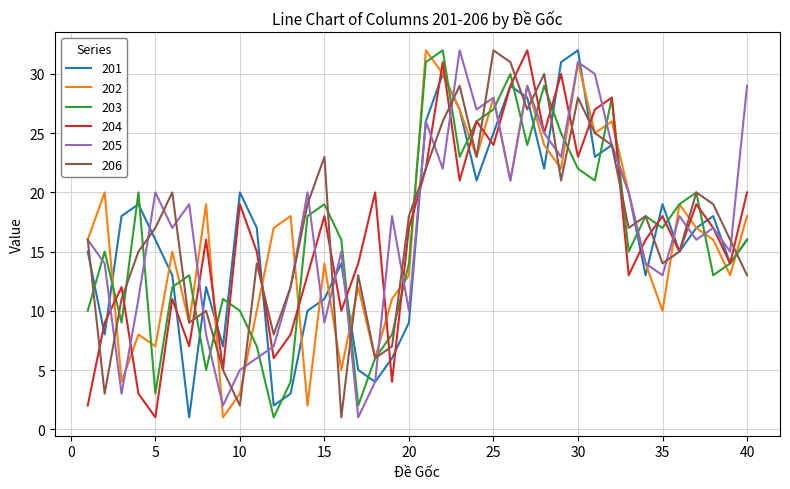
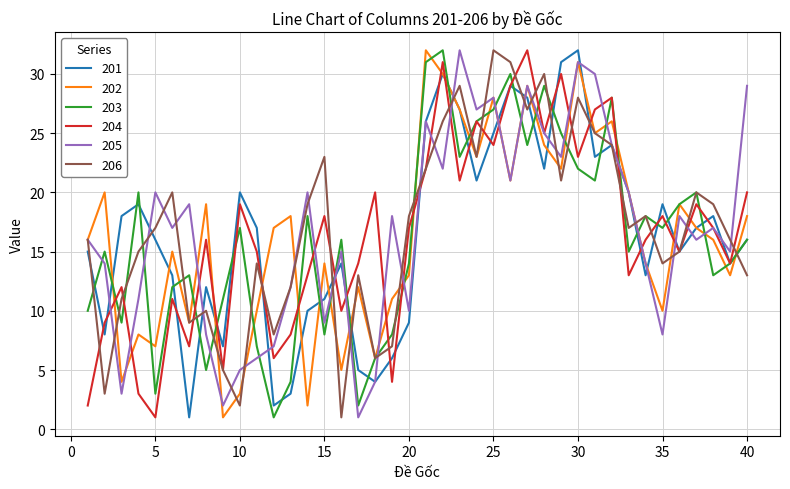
  {
    "201": {
      "5": 16,
      "10": 20,
      "15": 11,
      "20": 9,
      "25": 25,
      "30": 32,
      "35": 19
    },
    "202": {
      "5": 7,
      "10": 3,
      "15": 14,
      "20": 13,
      "35": 10,
      "40": 18
    },
    "203": {
      "5": 3,
-     "10": 10,
-     "15": 19,
+     "10": 17,
+     "15": 8,
      "20": 14,
      "25": 27,
      "30": 22,
      "35": 17
    },
    "204": {
      "5": 1,
      "10": 19,
      "15": 18,
      "20": 17,
      "25": 24,
      "30": 23,
      "35": 18,
      "40": 20
    },
    "205": {
      "5": 20,
      "10": 5,
      "15": 9,
      "20": 10,
-     "35": 13,
+     "35": 8,
      "40": 29
    },
    "206": {
      "5": 17,
      "10": 2,
      "15": 23,
      "20": 18,
      "25": 32,
      "30": 28,
      "35": 14,
      "40": 13
    }
  }
